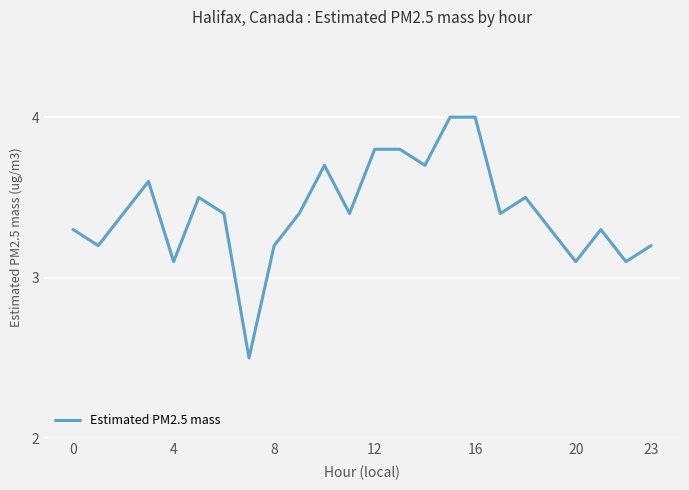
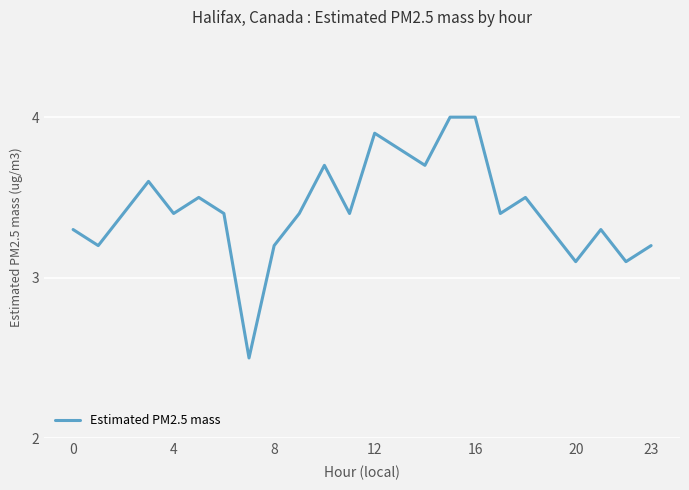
  {
    "0": 3.3,
-   "4": 3.1,
+   "4": 3.4,
    "8": 3.2,
-   "12": 3.8,
+   "12": 3.9,
    "16": 4.0,
    "20": 3.1,
    "23": 3.2
  }
